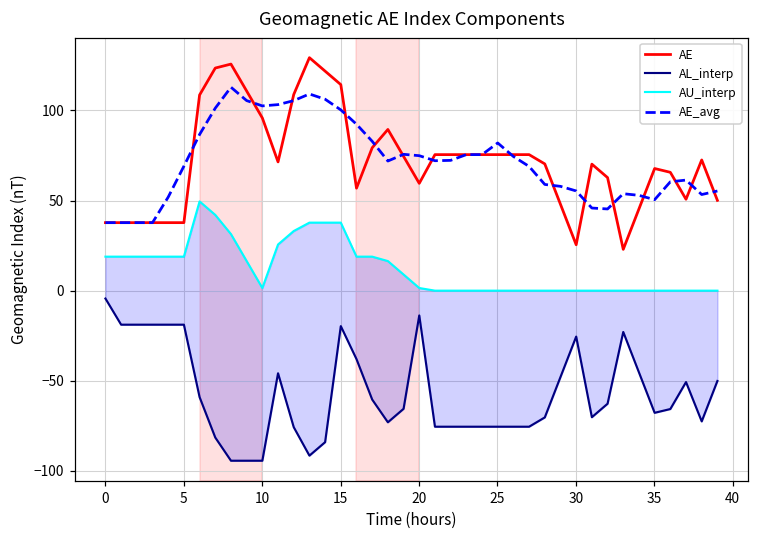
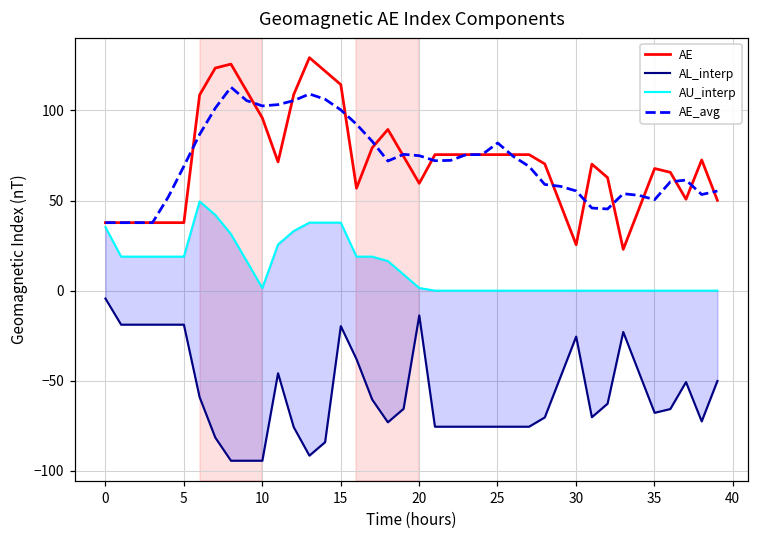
  {
    "AE": {
      "5": 38,
      "10": 96,
      "15": 114,
      "20": 60,
      "25": 75
    },
    "AL_interp": {
      "0": -4,
      "5": -19,
      "10": -94,
      "15": -20,
      "20": -14,
      "25": -75
    },
    "AU_interp": {
-     "0": 19,
+     "0": 35,
      "5": 19,
      "10": 1,
      "15": 38,
      "20": 1,
      "25": 0
    },
    "AE_avg": {
      "5": 69,
      "10": 103,
      "15": 100,
      "20": 75,
      "25": 82
    }
  }
